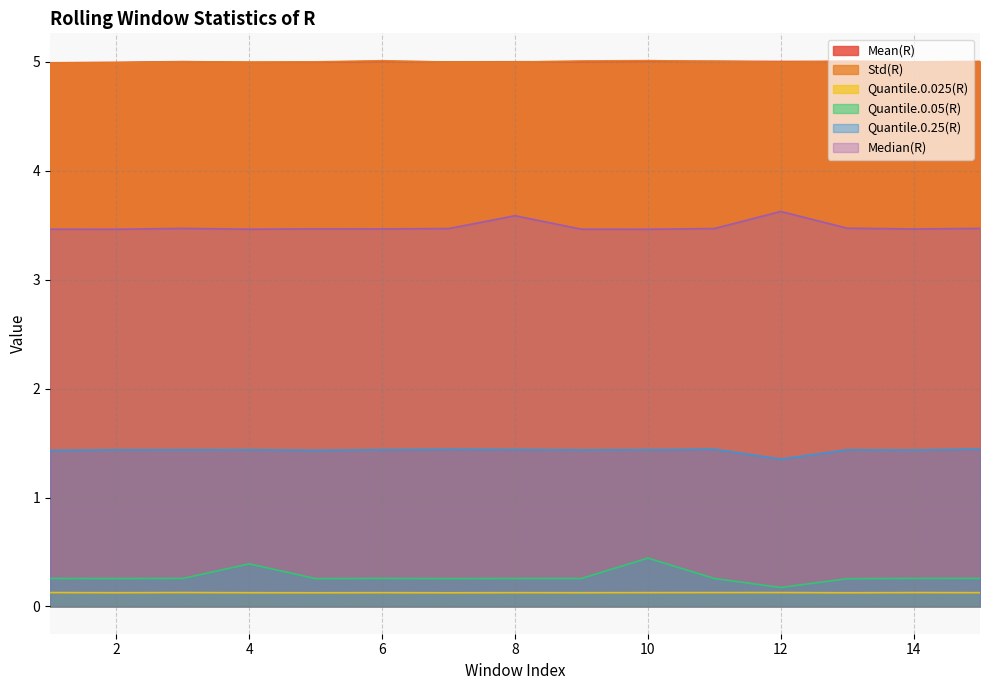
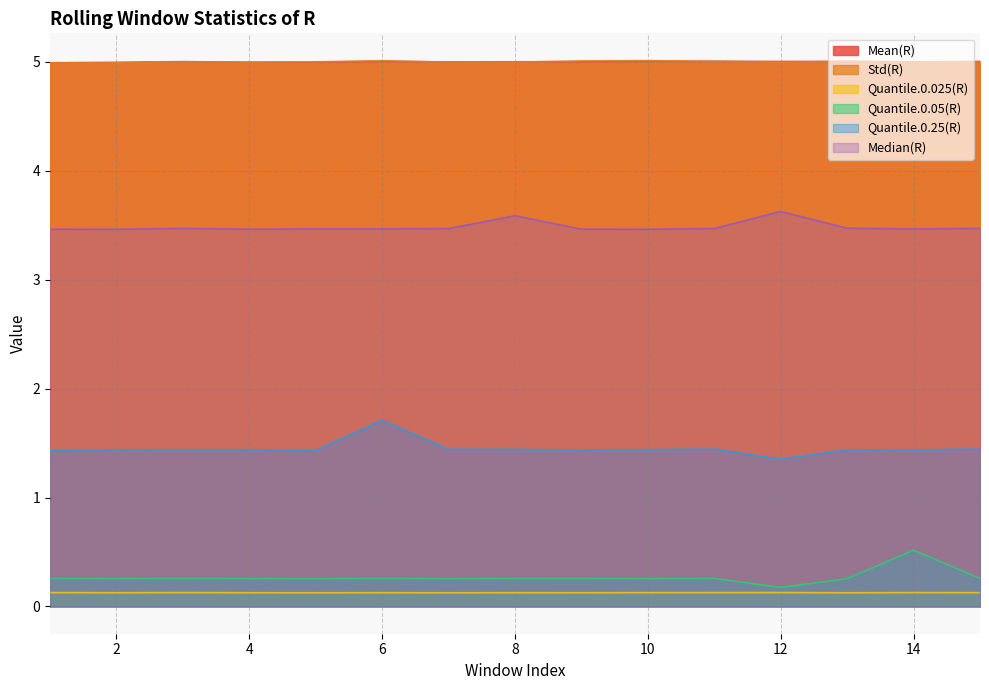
  {
    "Quantile.0.025(R)": {
      "2": 0.13,
      "4": 0.13,
      "6": 0.13,
      "8": 0.13,
      "10": 0.13,
      "12": 0.13,
      "14": 0.13
    },
    "Quantile.0.05(R)": {
      "2": 0.26,
-     "4": 0.39,
+     "4": 0.26,
      "6": 0.26,
      "8": 0.26,
-     "10": 0.44,
+     "10": 0.26,
      "12": 0.17,
-     "14": 0.26
+     "14": 0.52
    },
    "Quantile.0.25(R)": {
      "2": 1.44,
      "4": 1.44,
-     "6": 1.44,
+     "6": 1.71,
      "8": 1.44,
      "10": 1.44,
      "12": 1.35,
      "14": 1.44
    },
    "Median(R)": {
      "2": 3.46,
      "4": 3.46,
      "6": 3.47,
      "8": 3.59,
      "10": 3.46,
      "12": 3.63,
      "14": 3.47
    }
  }
